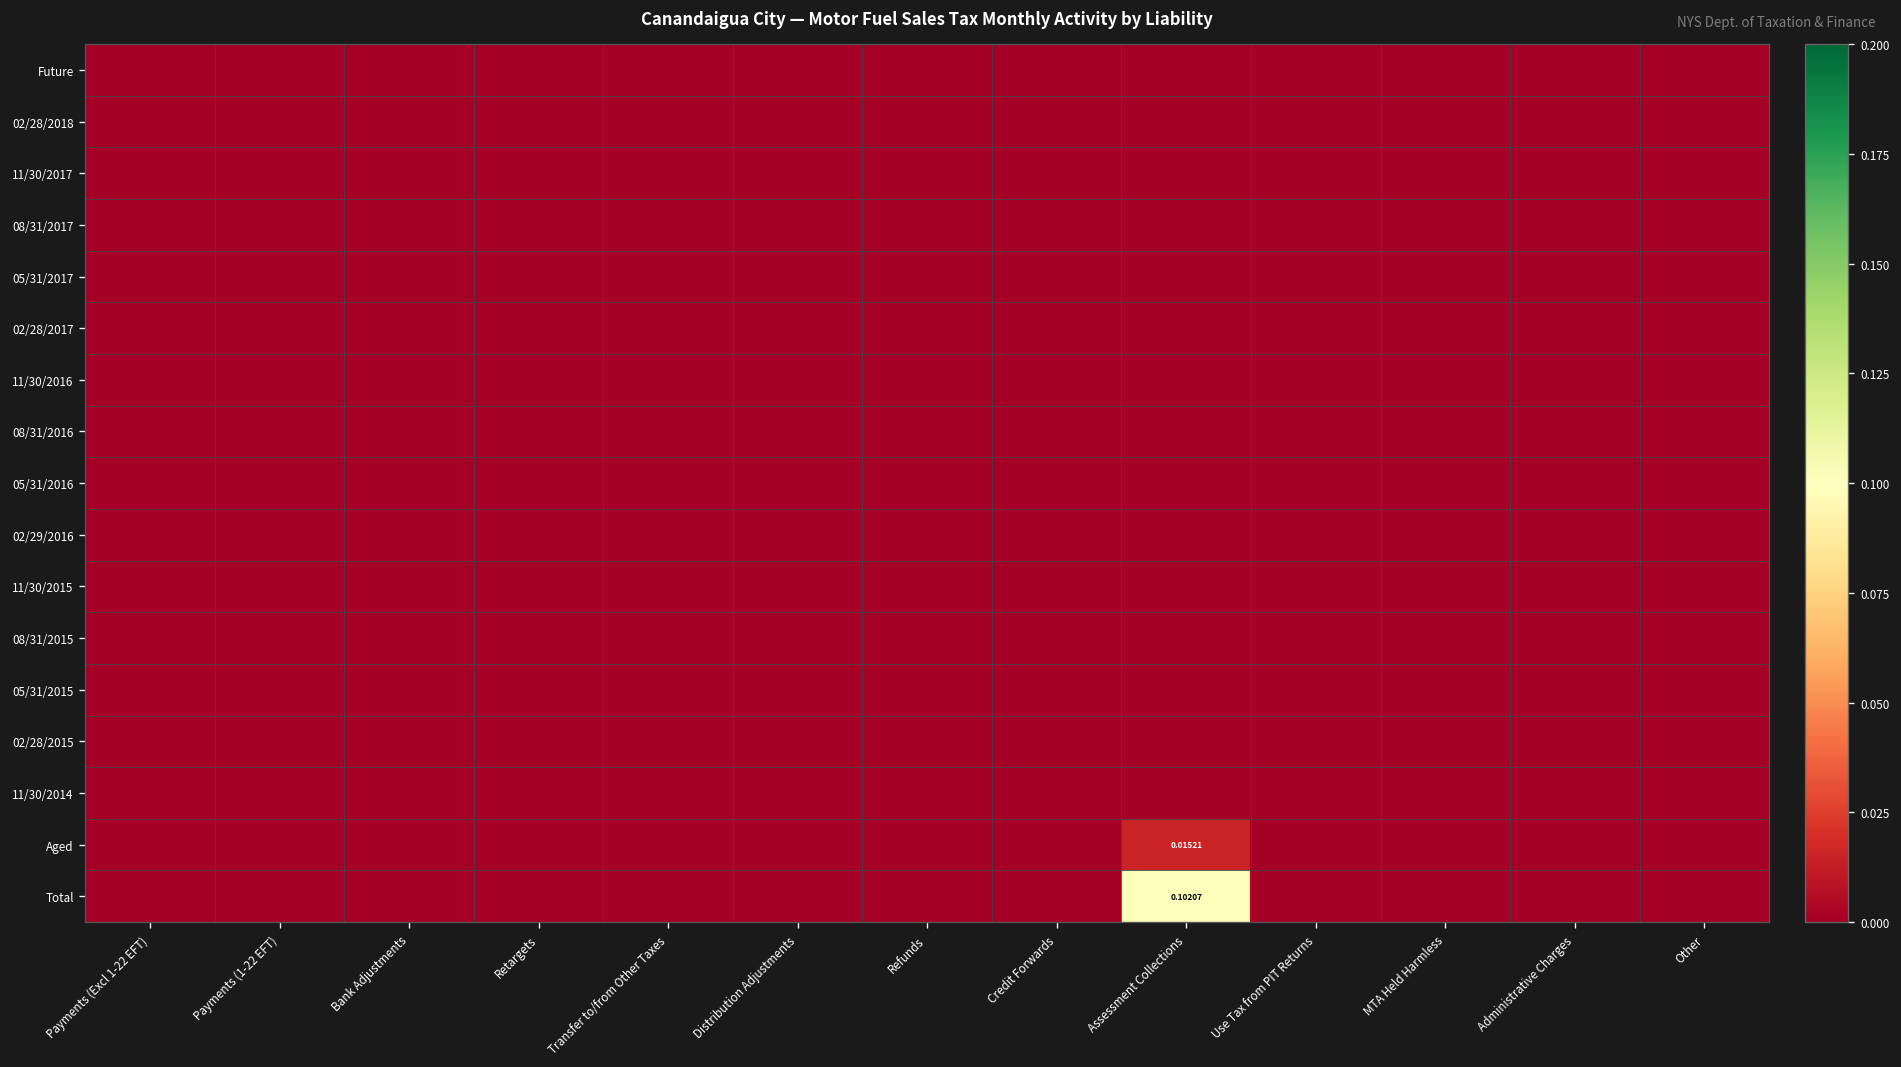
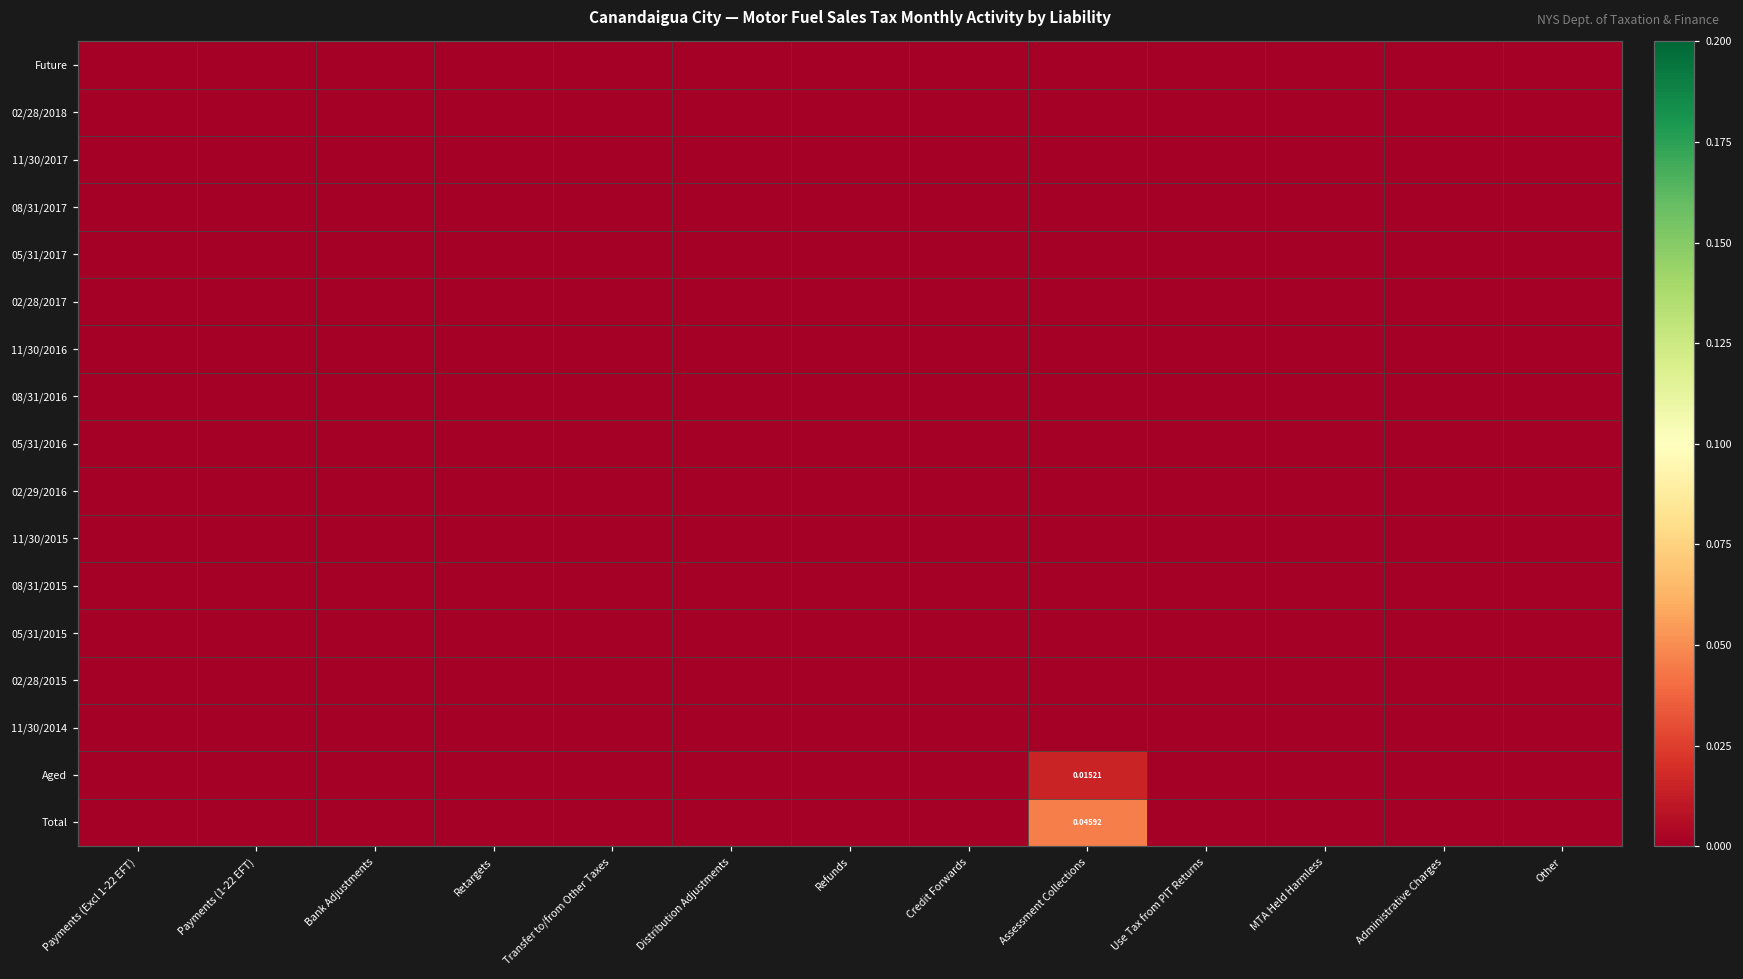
  {
    "Aged": {
      "Assessment Collections": 0.01521
    },
    "Total": {
-     "Assessment Collections": 0.10207
+     "Assessment Collections": 0.04592
    }
  }
